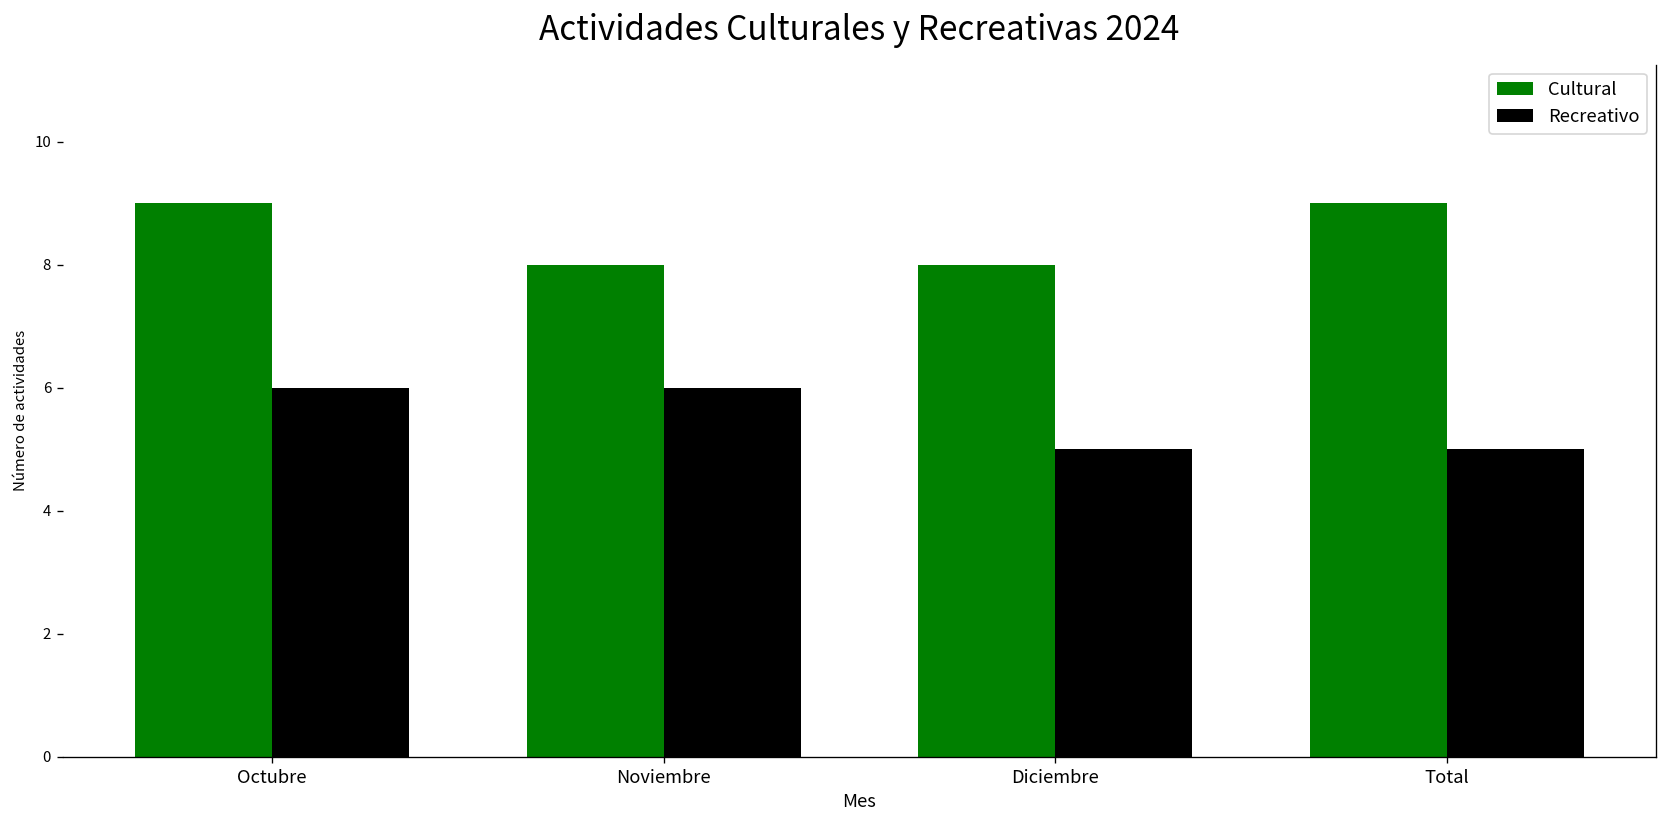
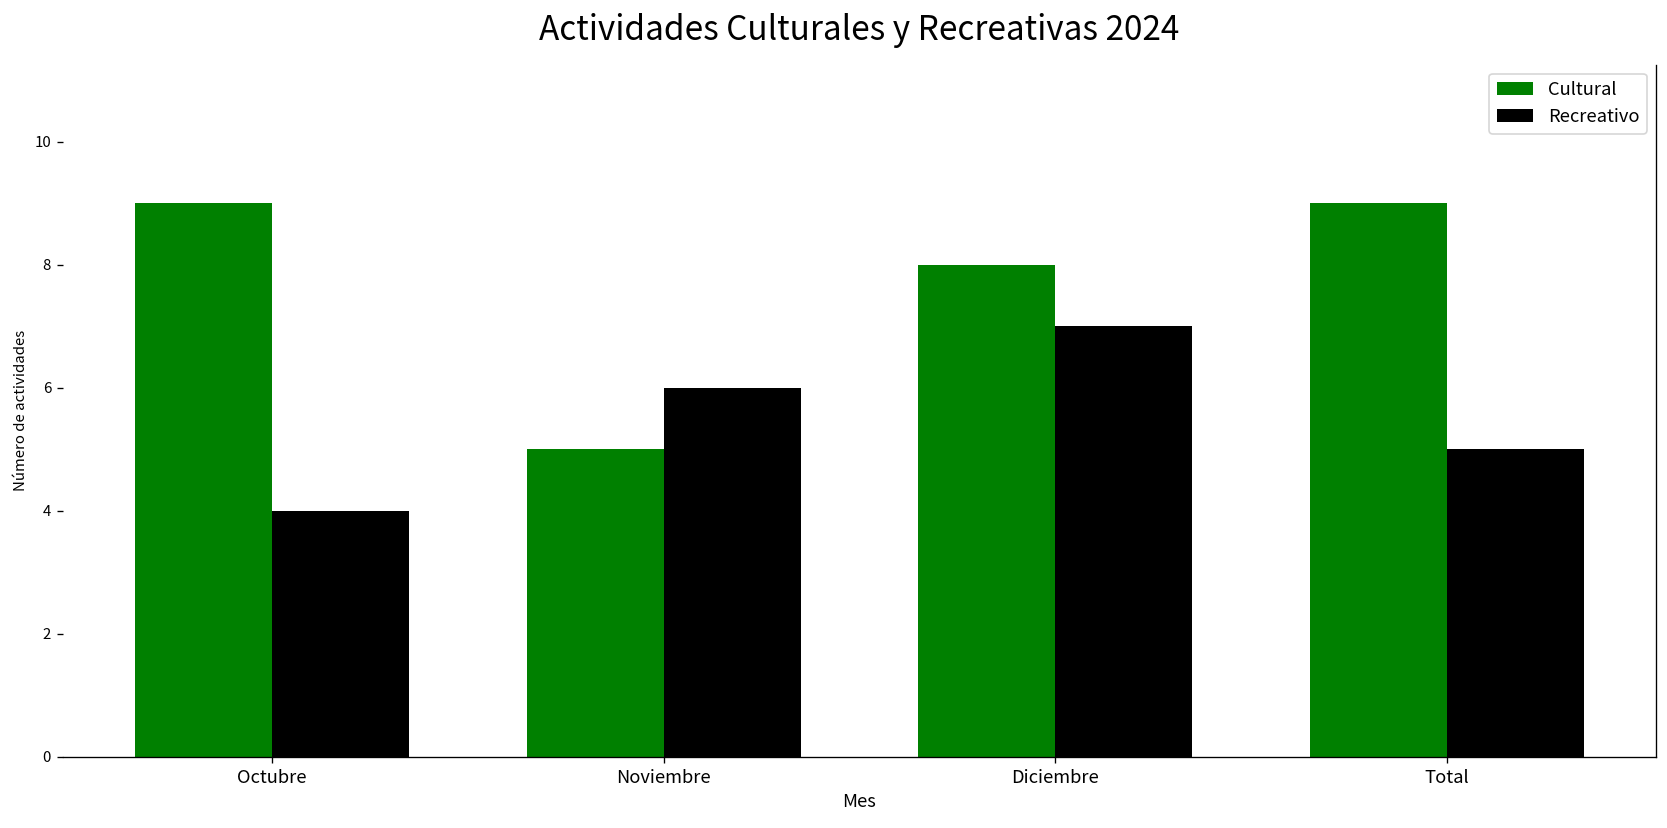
  {
    "Cultural": {
      "Octubre": 9,
-     "Noviembre": 8,
+     "Noviembre": 5,
      "Diciembre": 8,
      "Total": 9
    },
    "Recreativo": {
-     "Octubre": 6,
+     "Octubre": 4,
      "Noviembre": 6,
-     "Diciembre": 5,
+     "Diciembre": 7,
      "Total": 5
    }
  }
